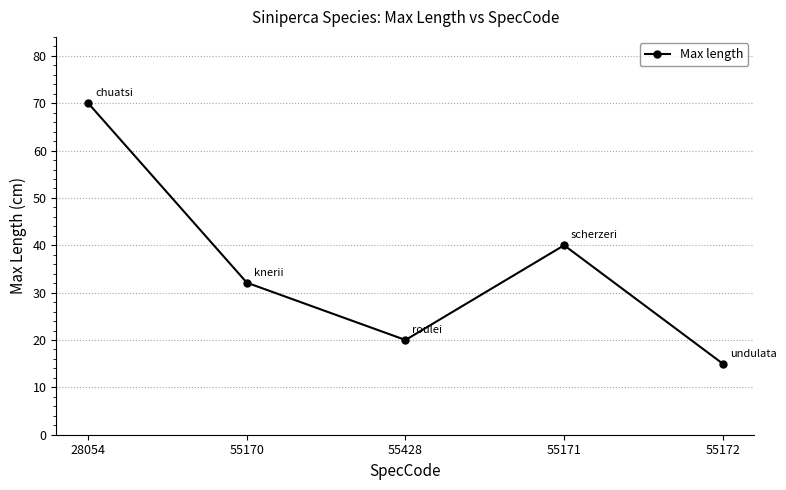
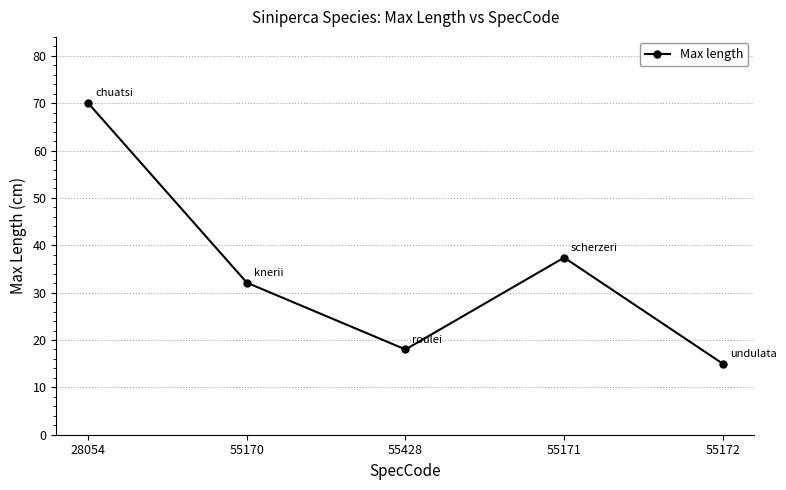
  {
    "28054": 70,
    "55170": 32,
-   "55428": 20,
-   "55171": 40,
+   "55428": 18,
+   "55171": 37,
    "55172": 15
  }
